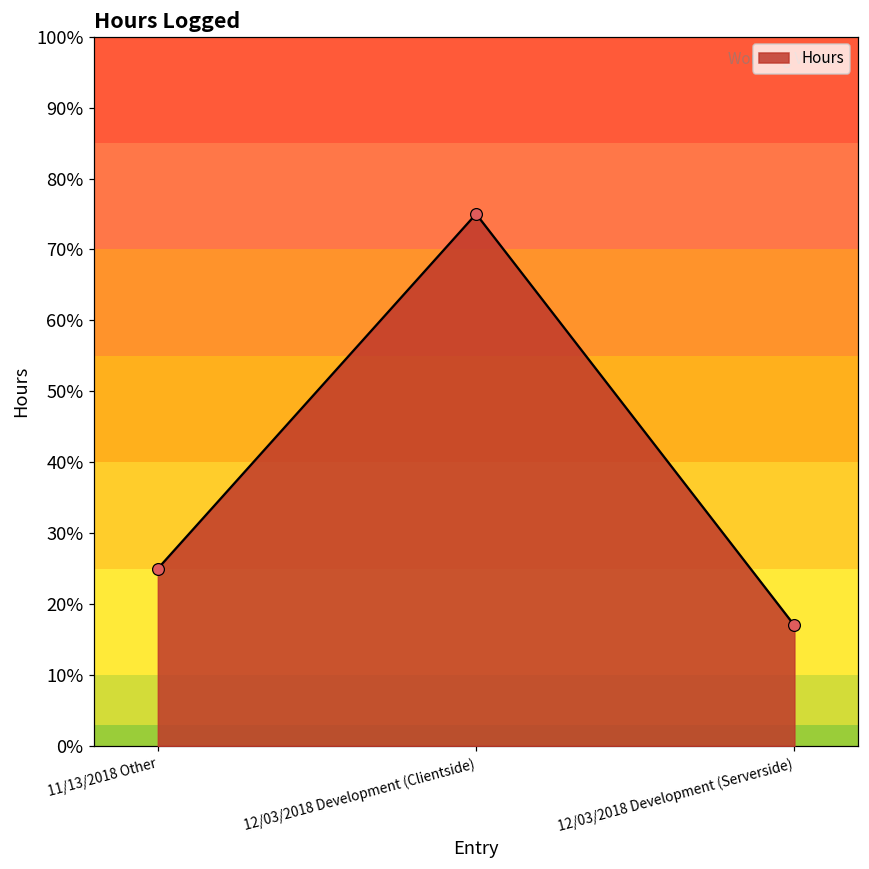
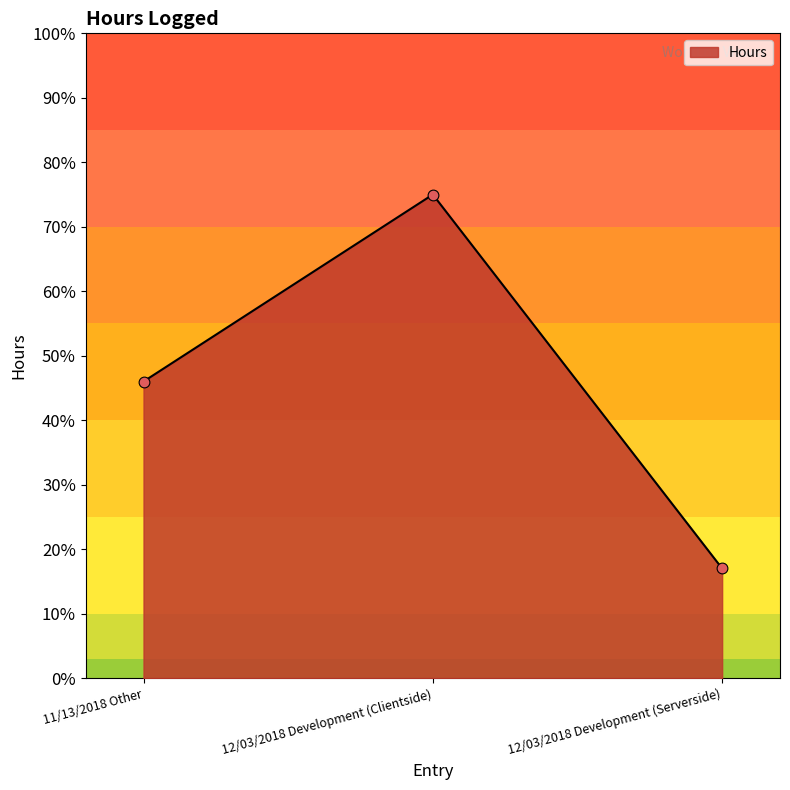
  {
-   "11/13/2018 Other": "25%",
+   "11/13/2018 Other": "46%",
    "12/03/2018 Development (Clientside)": "75%",
    "12/03/2018 Development (Serverside)": "17%"
  }
